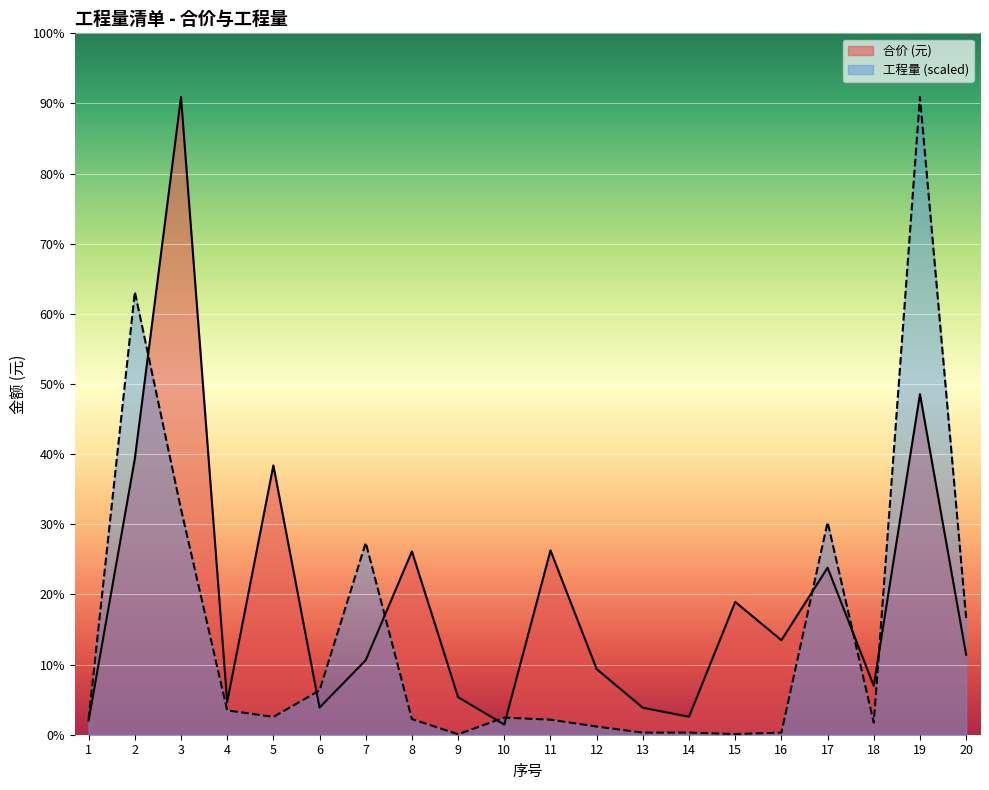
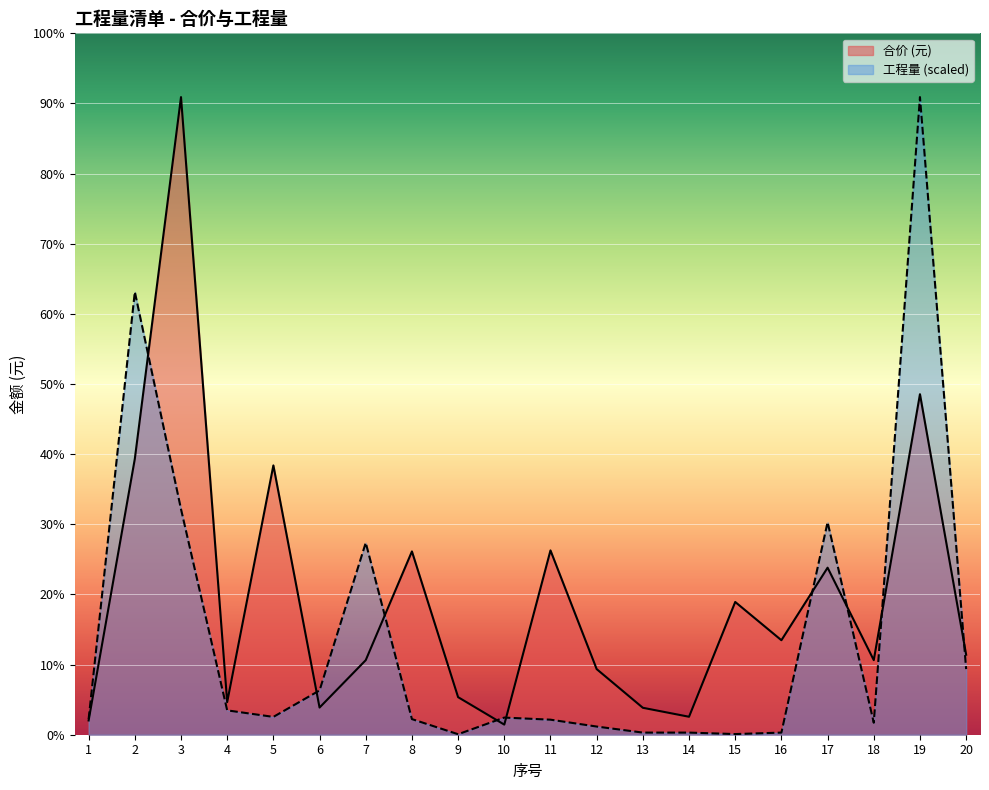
  {
    "合价 (元)": {
      "2": "39%",
      "3": "91%",
      "4": "5%",
      "5": "38%",
      "6": "4%",
      "7": "11%",
      "8": "26%",
      "9": "5%",
      "10": "1%",
      "11": "26%",
      "12": "9%",
      "13": "4%",
      "14": "3%",
      "15": "19%",
      "16": "13%",
      "17": "24%",
-     "18": "7%",
+     "18": "11%",
      "19": "49%",
      "20": "11%"
    },
    "工程量 (scaled)": {
      "2": "63%",
      "3": "32%",
      "4": "3%",
      "5": "3%",
      "6": "6%",
      "7": "27%",
      "8": "2%",
      "9": "0%",
      "10": "2%",
      "11": "2%",
      "12": "1%",
      "13": "0%",
      "14": "0%",
      "15": "0%",
      "16": "0%",
      "17": "30%",
      "18": "2%",
      "19": "91%",
-     "20": "17%"
+     "20": "9%"
    }
  }
